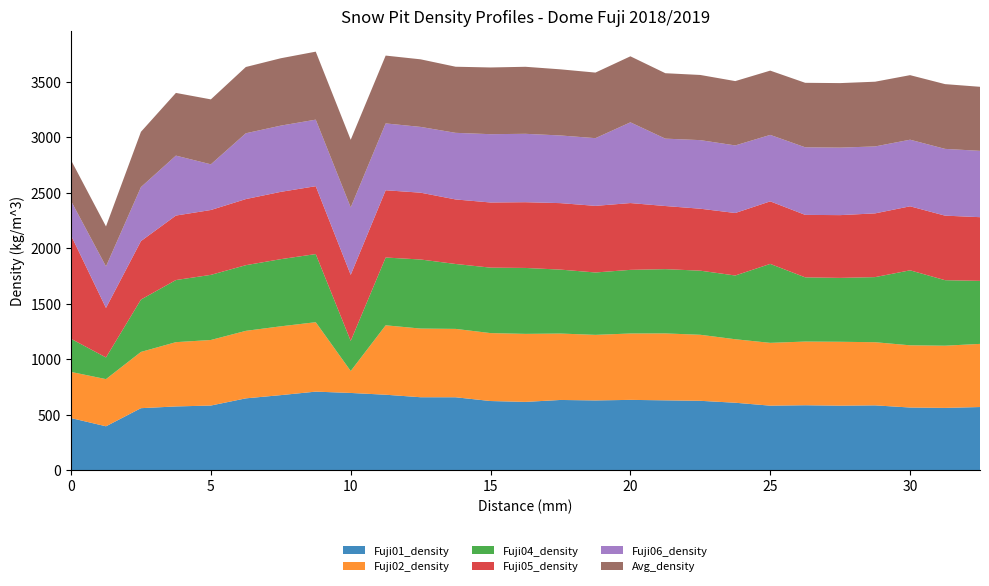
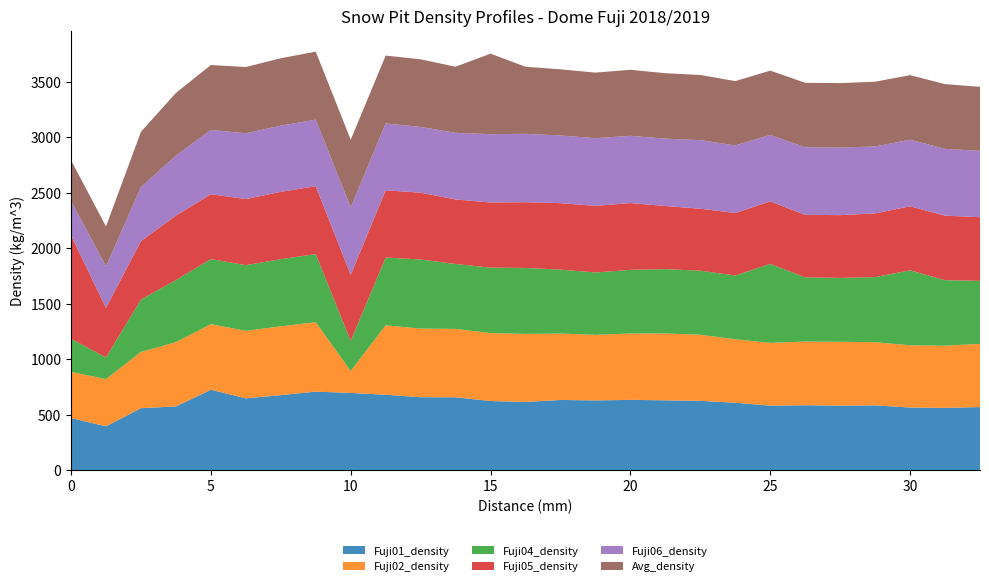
  {
    "Fuji01_density": {
      "0": 470,
-     "5": 580,
+     "5": 720,
      "10": 700,
      "15": 620,
      "20": 630,
      "25": 580,
      "30": 560
    },
    "Fuji02_density": {
      "0": 420,
      "5": 590,
      "10": 200,
      "15": 610,
      "20": 600,
      "25": 570,
      "30": 560
    },
    "Fuji04_density": {
      "0": 300,
      "5": 590,
      "10": 270,
      "15": 590,
      "20": 570,
      "25": 710,
      "30": 680
    },
    "Fuji05_density": {
      "0": 930,
      "5": 580,
      "10": 600,
      "15": 590,
      "20": 600,
      "25": 560,
      "30": 580
    },
    "Fuji06_density": {
      "0": 310,
-     "5": 410,
+     "5": 580,
      "10": 610,
      "15": 620,
-     "20": 730,
+     "20": 610,
      "25": 600,
      "30": 600
    },
    "Avg_density": {
      "0": 370,
      "5": 590,
      "10": 610,
-     "15": 600,
+     "15": 730,
      "20": 600,
      "25": 580,
      "30": 580
    }
  }
